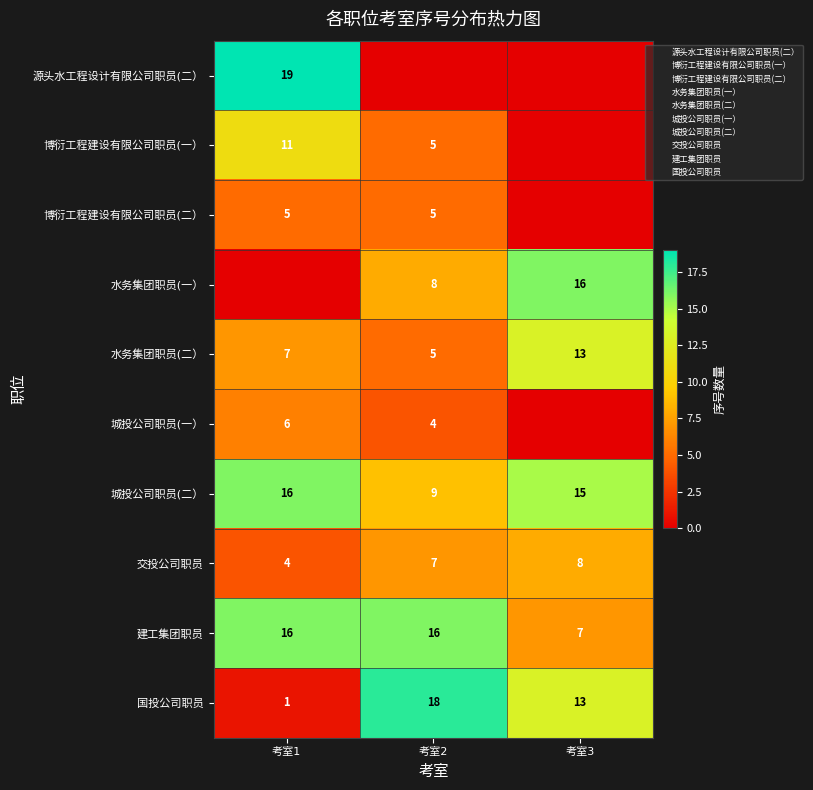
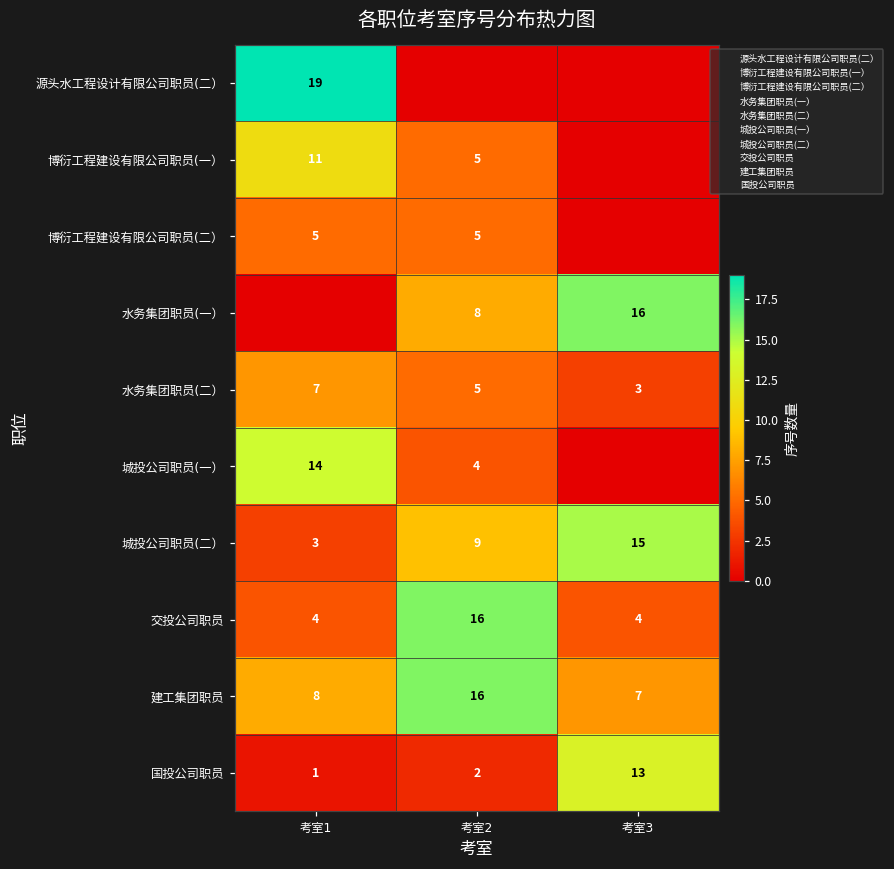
  {
    "水务集团职员(二）": {
-     "考室3": 13
+     "考室3": 3
    },
    "城投公司职员(一）": {
-     "考室1": 6
+     "考室1": 14
    },
    "城投公司职员(二）": {
-     "考室1": 16
+     "考室1": 3
    },
    "交投公司职员": {
-     "考室2": 7,
-     "考室3": 8
+     "考室2": 16,
+     "考室3": 4
    },
    "建工集团职员": {
-     "考室1": 16
+     "考室1": 8
    },
    "国投公司职员": {
-     "考室2": 18
+     "考室2": 2
    }
  }
